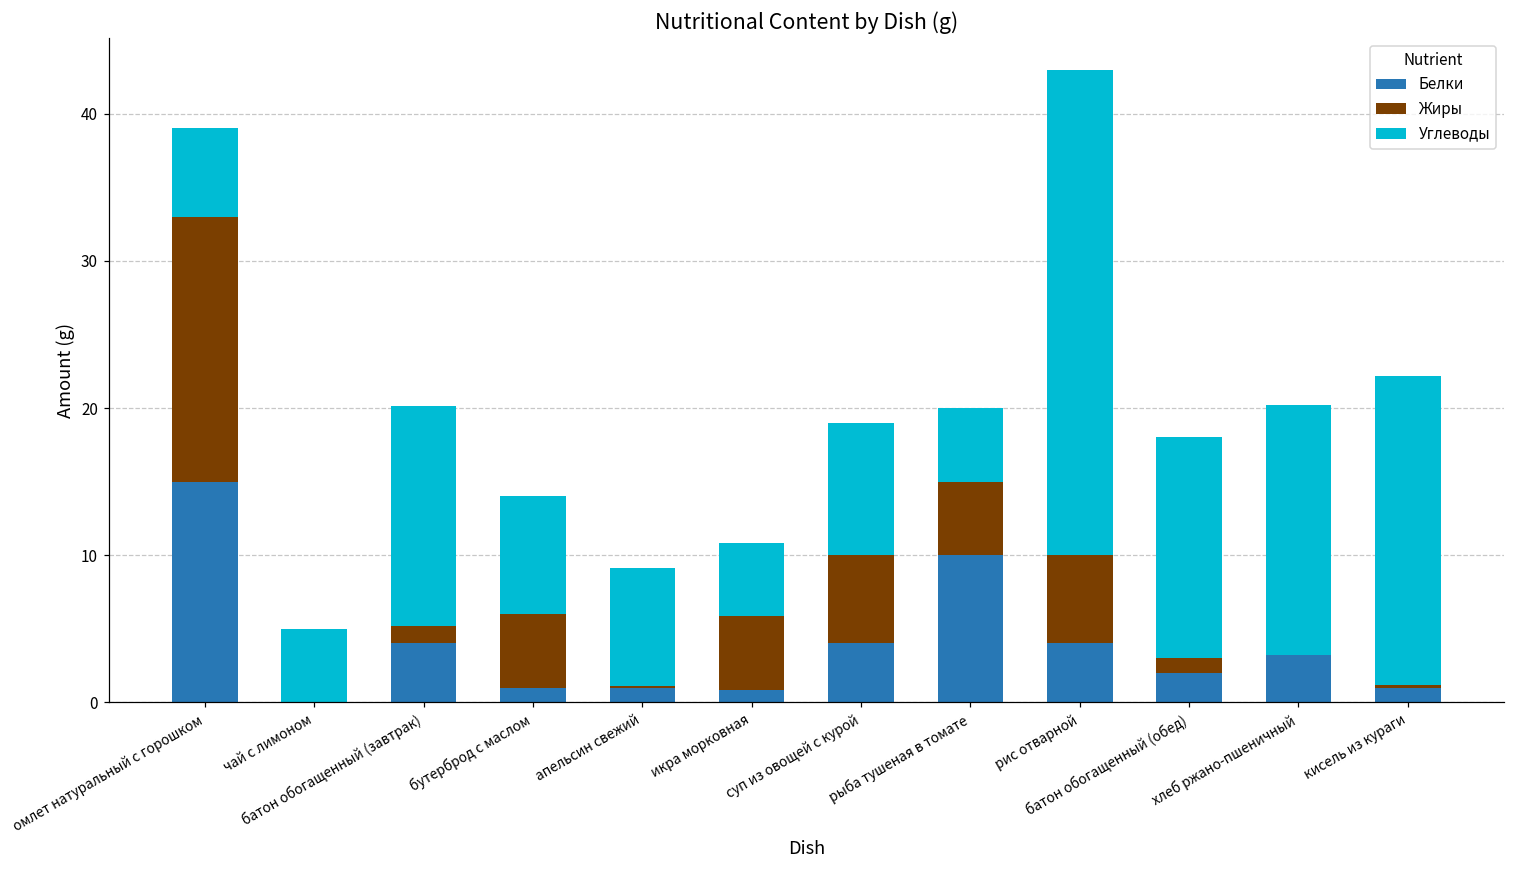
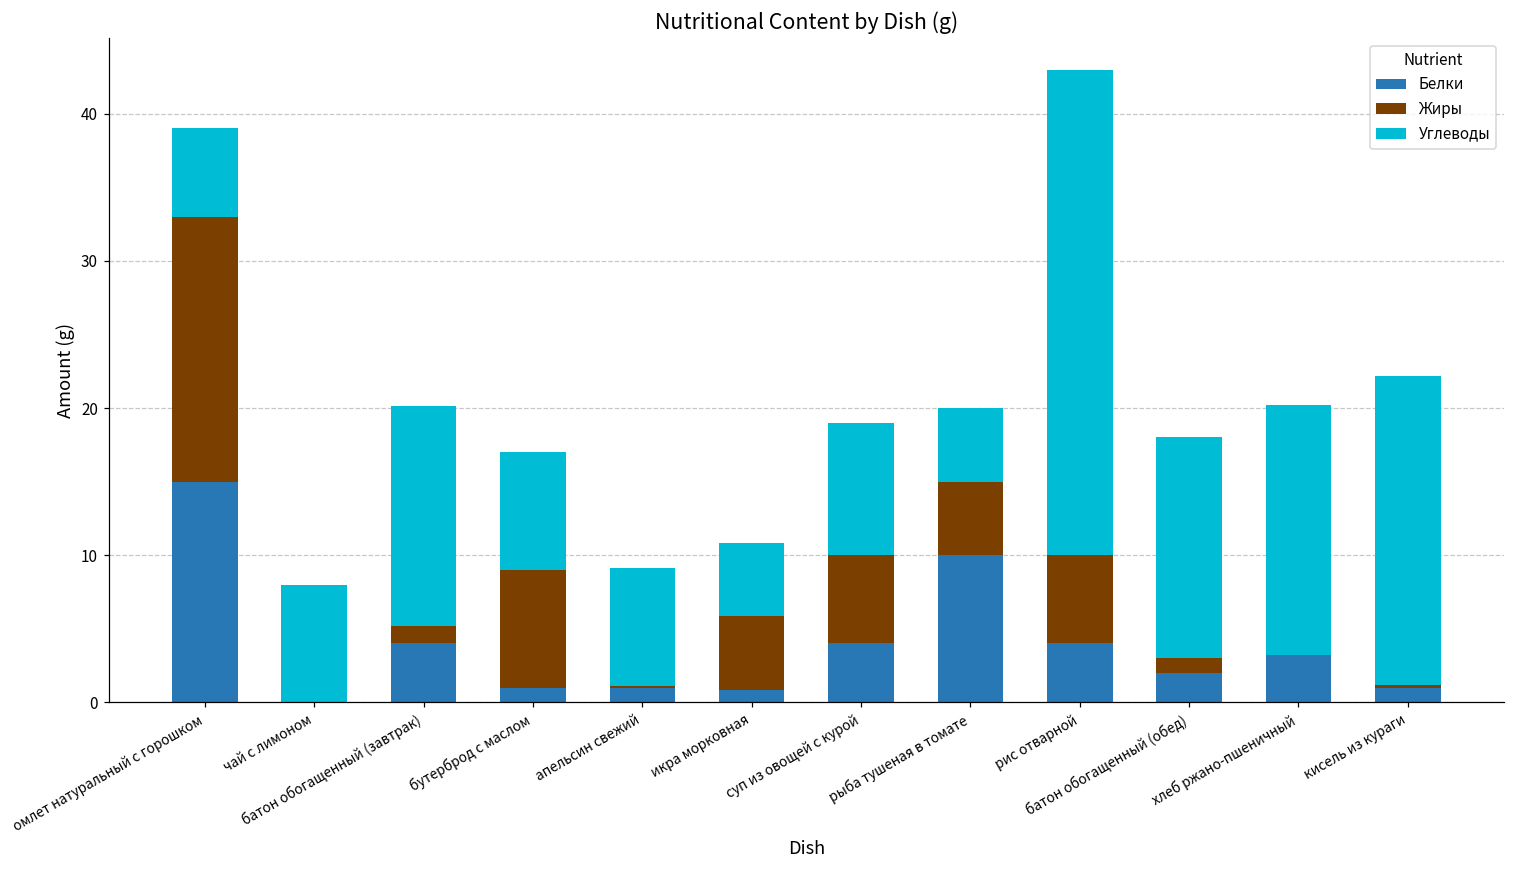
  {
    "Белки": {
      "омлет натуральный с горошком": 15,
      "чай с лимоном": 0,
      "батон обогащенный (завтрак)": 4,
      "бутерброд с маслом": 1,
      "апельсин свежий": 1,
      "икра морковная": 1,
      "суп из овощей с курой": 4,
      "рыба тушеная в томате": 10,
      "рис отварной": 4,
      "батон обогащенный (обед)": 2,
      "хлеб ржано-пшеничный": 3.2,
      "кисель из кураги": 1
    },
    "Жиры": {
      "омлет натуральный с горошком": 18,
      "чай с лимоном": 0,
      "батон обогащенный (завтрак)": 1,
-     "бутерброд с маслом": 5,
+     "бутерброд с маслом": 8,
      "икра морковная": 5,
      "суп из овощей с курой": 6,
      "рыба тушеная в томате": 5,
      "рис отварной": 6,
      "батон обогащенный (обед)": 1,
      "хлеб ржано-пшеничный": 0,
      "кисель из кураги": 0.2
    },
    "Углеводы": {
      "омлет натуральный с горошком": 6,
-     "чай с лимоном": 5,
+     "чай с лимоном": 8,
      "батон обогащенный (завтрак)": 15,
      "бутерброд с маслом": 8,
      "апельсин свежий": 8,
      "икра морковная": 5,
      "суп из овощей с курой": 9,
      "рыба тушеная в томате": 5,
      "рис отварной": 33,
      "батон обогащенный (обед)": 15,
      "хлеб ржано-пшеничный": 17,
      "кисель из кураги": 21
    }
  }
